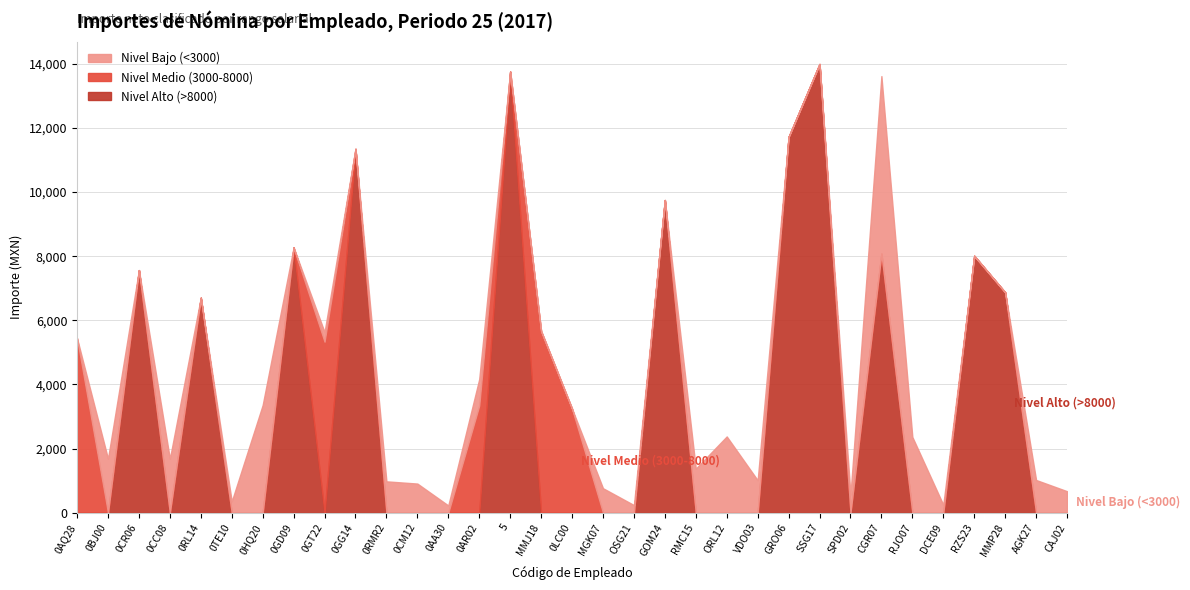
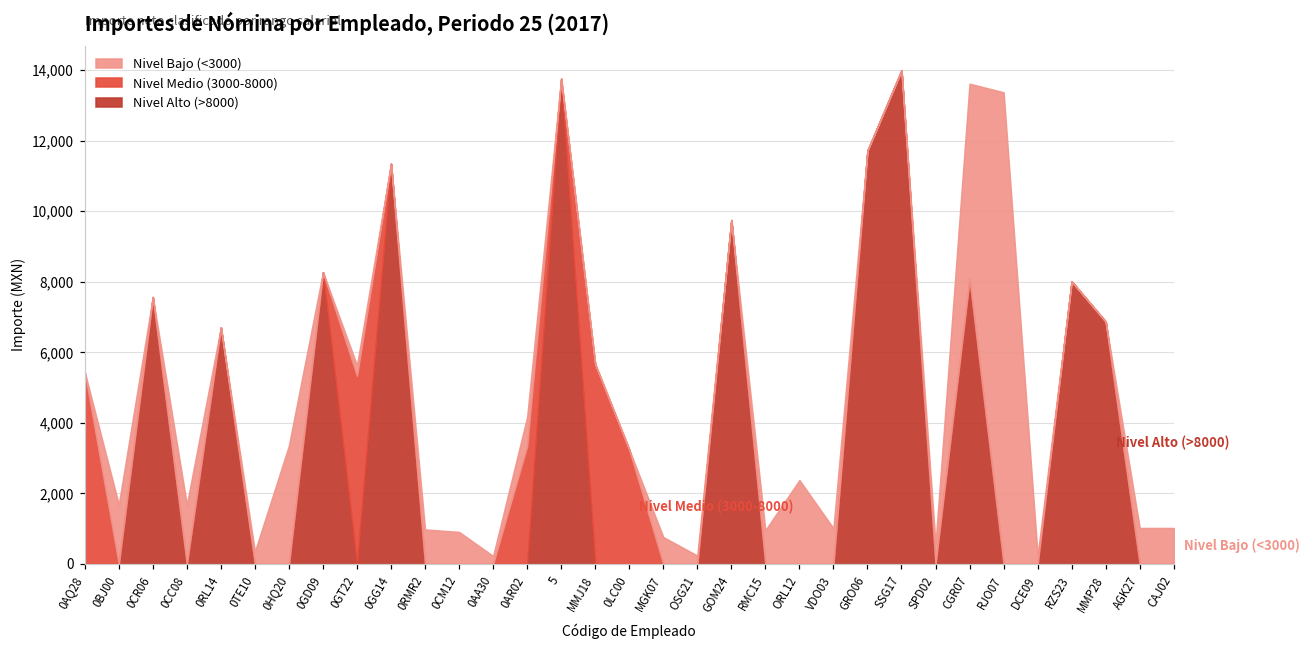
  {
    "Nivel Bajo (<3000)": {
      "0BJ00": "1,700",
      "0CC08": "1,700",
      "0TE10": "400",
      "0HQ20": "3,400",
      "0GT22": "300",
      "0RMR2": "1,000",
      "0CM12": "900",
      "0AA30": "200",
      "0AR02": "800",
      "MGK07": "800",
      "OSG21": "200",
-     "RMC15": "1,400",
+     "RMC15": "1,000",
      "ORL12": "2,400",
      "VDO03": "1,000",
      "SPD02": "600",
      "CGR07": "5,500",
-     "RJO07": "2,400",
+     "RJO07": "13,400",
      "DCE09": "200",
      "AGK27": "1,000",
-     "CAJ02": "700"
+     "CAJ02": "1,000"
    }
  }
